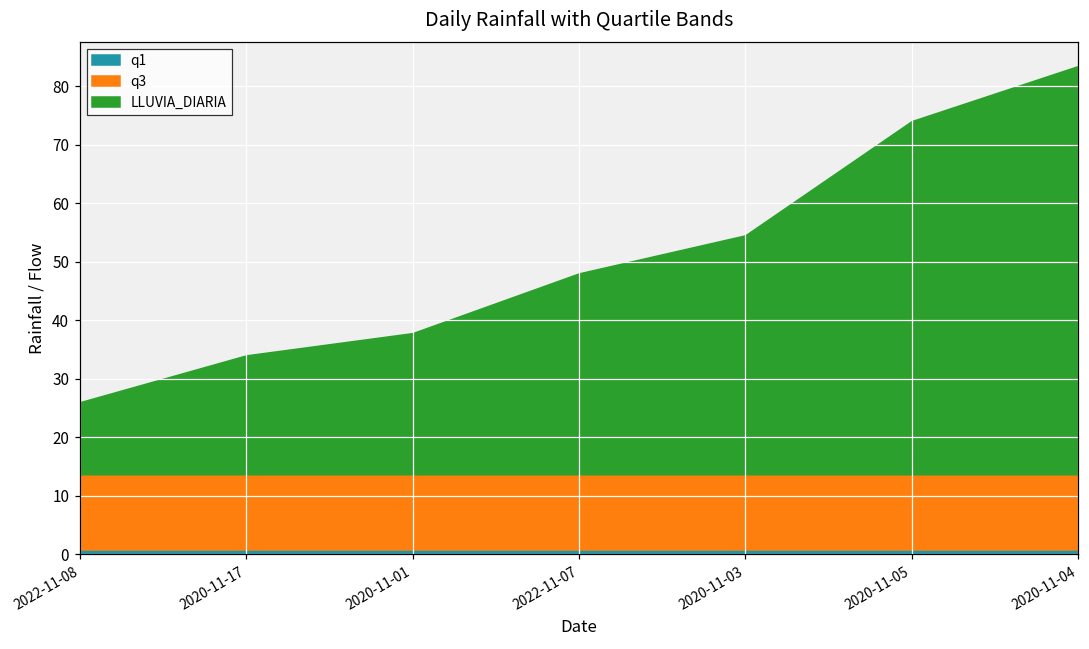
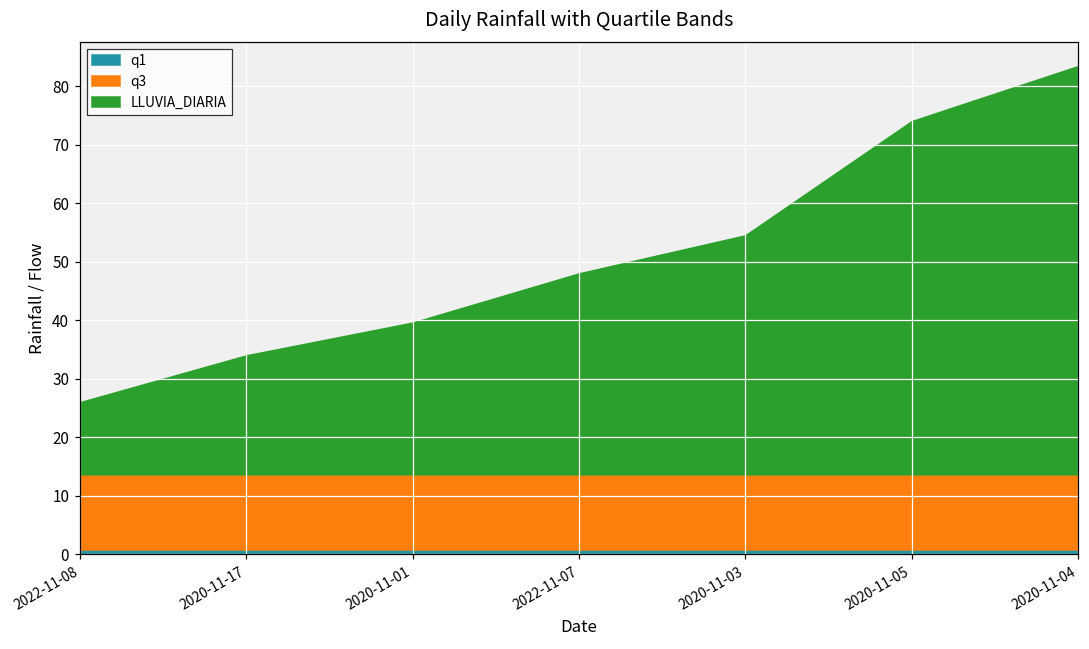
  {
    "q1": {
      "2022-11-08": 1,
      "2020-11-17": 1,
      "2020-11-01": 1,
      "2022-11-07": 1,
      "2020-11-03": 1,
      "2020-11-05": 1,
      "2020-11-04": 1
    },
    "q3": {
      "2022-11-08": 14,
      "2020-11-17": 14,
      "2020-11-01": 14,
      "2022-11-07": 14,
      "2020-11-03": 14,
      "2020-11-05": 14,
      "2020-11-04": 14
    },
    "LLUVIA_DIARIA": {
      "2022-11-08": 26,
      "2020-11-17": 34,
-     "2020-11-01": 38,
+     "2020-11-01": 40,
      "2022-11-07": 48,
      "2020-11-03": 55,
      "2020-11-05": 74,
      "2020-11-04": 83
    }
  }
